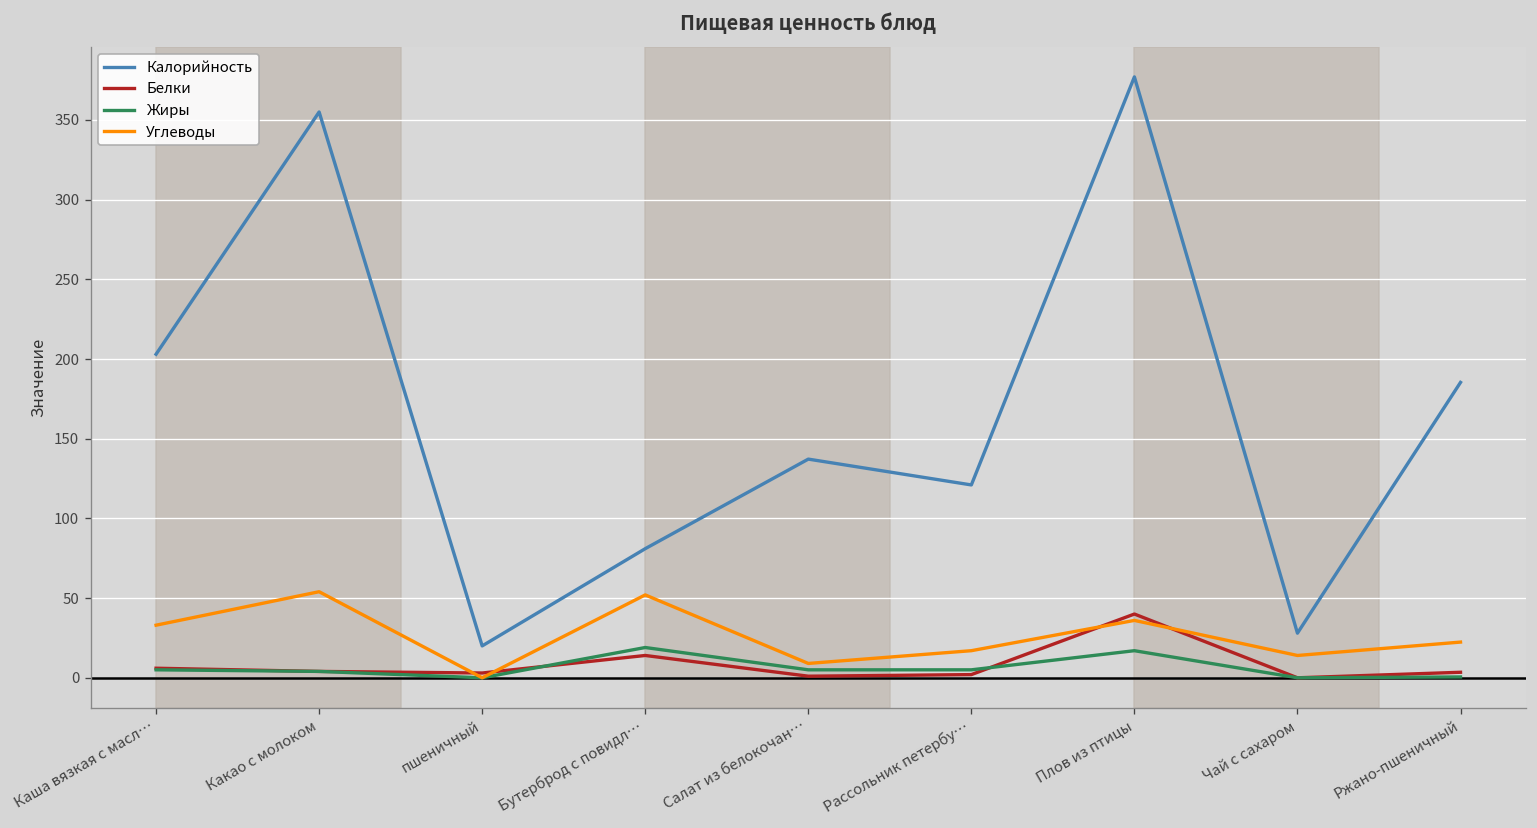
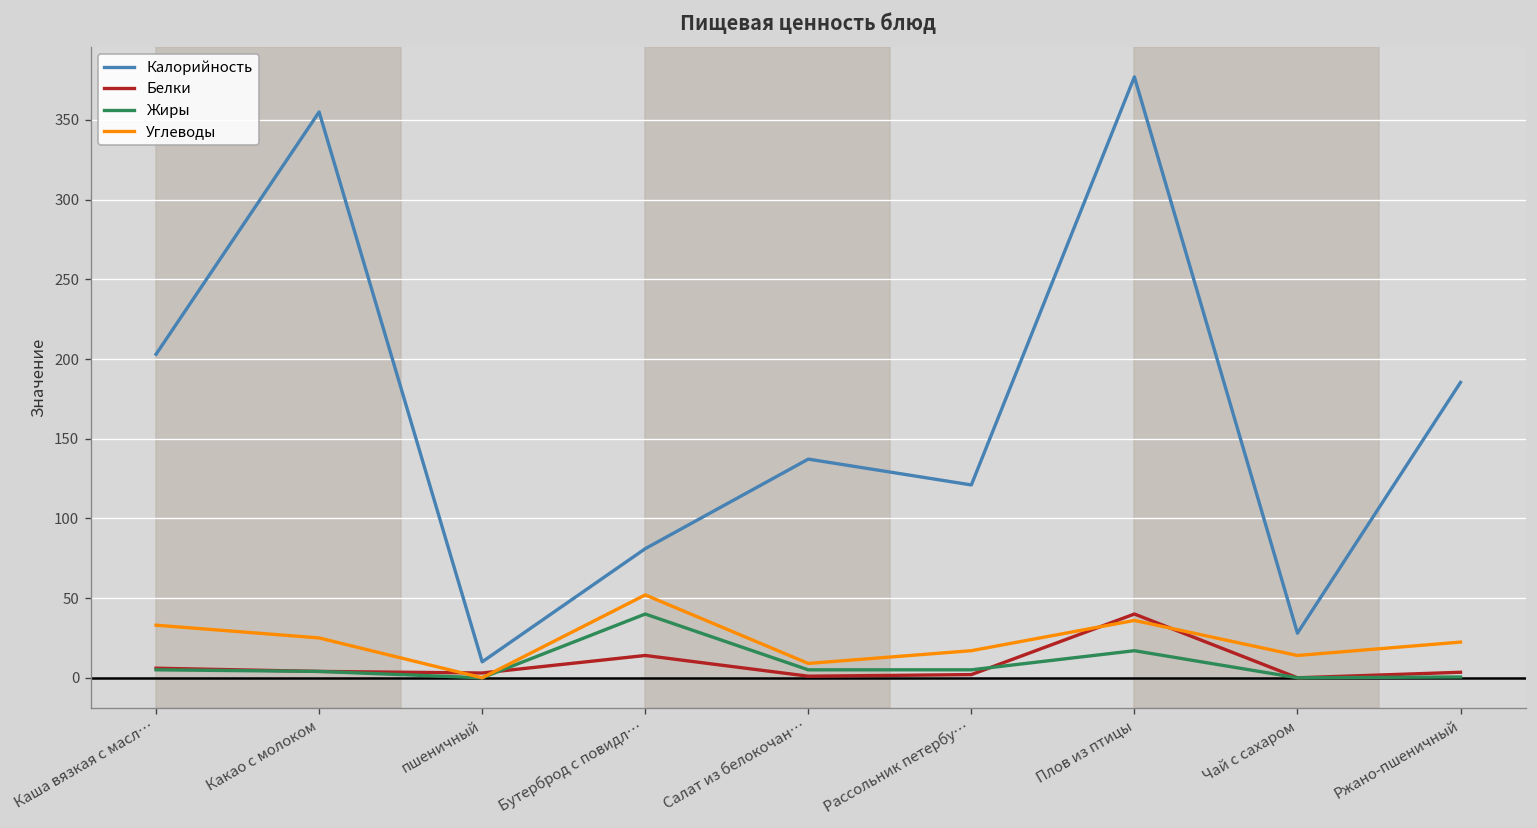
  {
    "Калорийность": {
      "Каша вязкая с масл…": 203,
      "Какао с молоком": 355,
-     "пшеничный": 20,
+     "пшеничный": 10,
      "Бутерброд с повидл…": 81,
      "Салат из белокочан…": 137,
      "Рассольник петербу…": 121,
      "Плов из птицы": 377,
      "Чай с сахаром": 28,
      "Ржано-пшеничный": 185
    },
    "Белки": {
      "пшеничный": 3,
      "Бутерброд с повидл…": 14,
      "Салат из белокочан…": 1,
      "Рассольник петербу…": 2,
      "Плов из птицы": 40,
      "Ржано-пшеничный": 3
    },
    "Жиры": {
-     "Бутерброд с повидл…": 19,
+     "Бутерброд с повидл…": 40,
      "Салат из белокочан…": 5,
      "Рассольник петербу…": 5,
      "Плов из птицы": 17,
      "Ржано-пшеничный": 1
    },
    "Углеводы": {
      "Каша вязкая с масл…": 33,
-     "Какао с молоком": 54,
+     "Какао с молоком": 25,
      "Бутерброд с повидл…": 52,
      "Салат из белокочан…": 9,
      "Рассольник петербу…": 17,
      "Плов из птицы": 36,
      "Чай с сахаром": 14,
      "Ржано-пшеничный": 22
    }
  }
